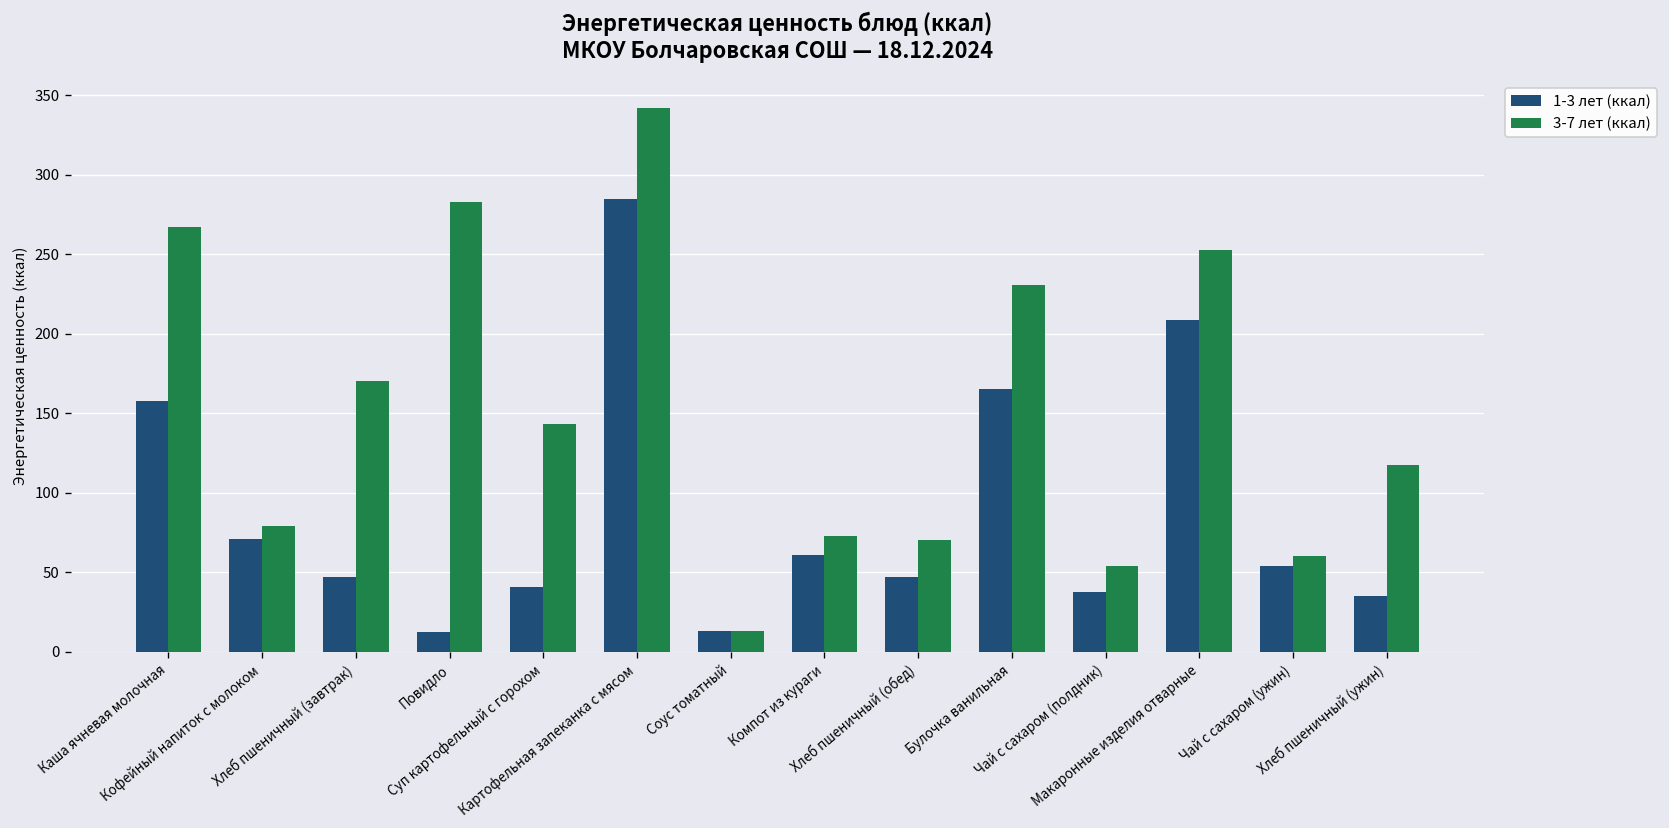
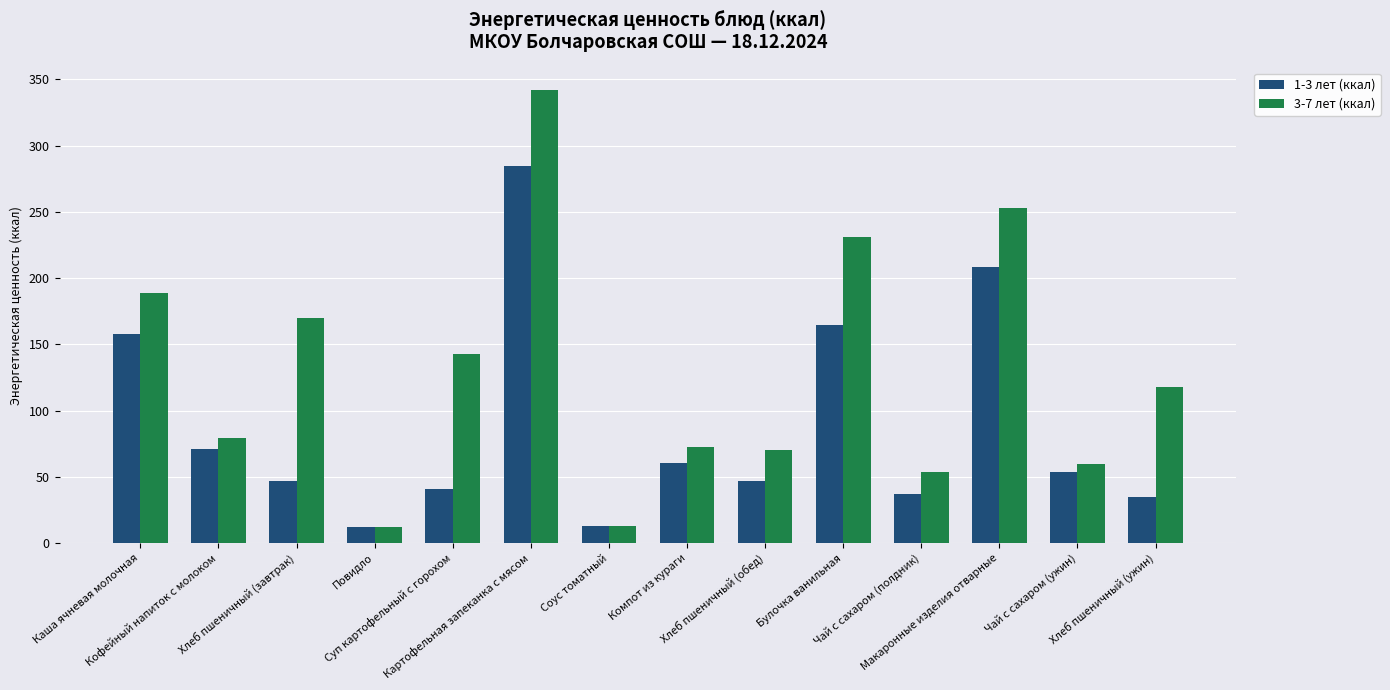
  {
    "1-3 лет (ккал)": {
      "Каша ячневая молочная": 158,
      "Кофейный напиток с молоком": 71,
      "Хлеб пшеничный (завтрак)": 47,
      "Повидло": 13,
      "Суп картофельный с горохом": 41,
      "Картофельная запеканка с мясом": 285,
      "Соус томатный": 13,
      "Компот из кураги": 61,
      "Хлеб пшеничный (обед)": 47,
      "Булочка ванильная": 165,
      "Чай с сахаром (полдник)": 37,
      "Макаронные изделия отварные": 209,
      "Чай с сахаром (ужин)": 54,
      "Хлеб пшеничный (ужин)": 35
    },
    "3-7 лет (ккал)": {
-     "Каша ячневая молочная": 267,
+     "Каша ячневая молочная": 189,
      "Кофейный напиток с молоком": 79,
      "Хлеб пшеничный (завтрак)": 170,
-     "Повидло": 283,
+     "Повидло": 13,
      "Суп картофельный с горохом": 143,
      "Картофельная запеканка с мясом": 342,
      "Соус томатный": 13,
      "Компот из кураги": 73,
      "Хлеб пшеничный (обед)": 71,
      "Булочка ванильная": 231,
      "Чай с сахаром (полдник)": 54,
      "Макаронные изделия отварные": 253,
      "Чай с сахаром (ужин)": 60,
      "Хлеб пшеничный (ужин)": 118
    }
  }
